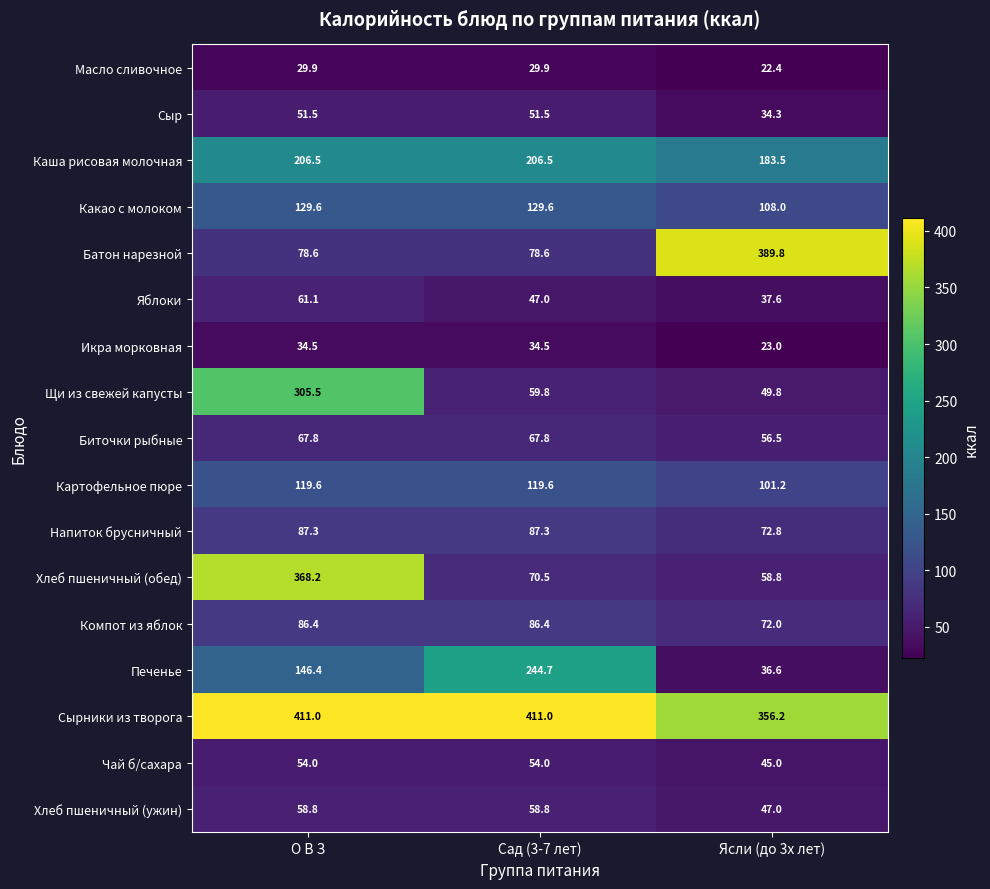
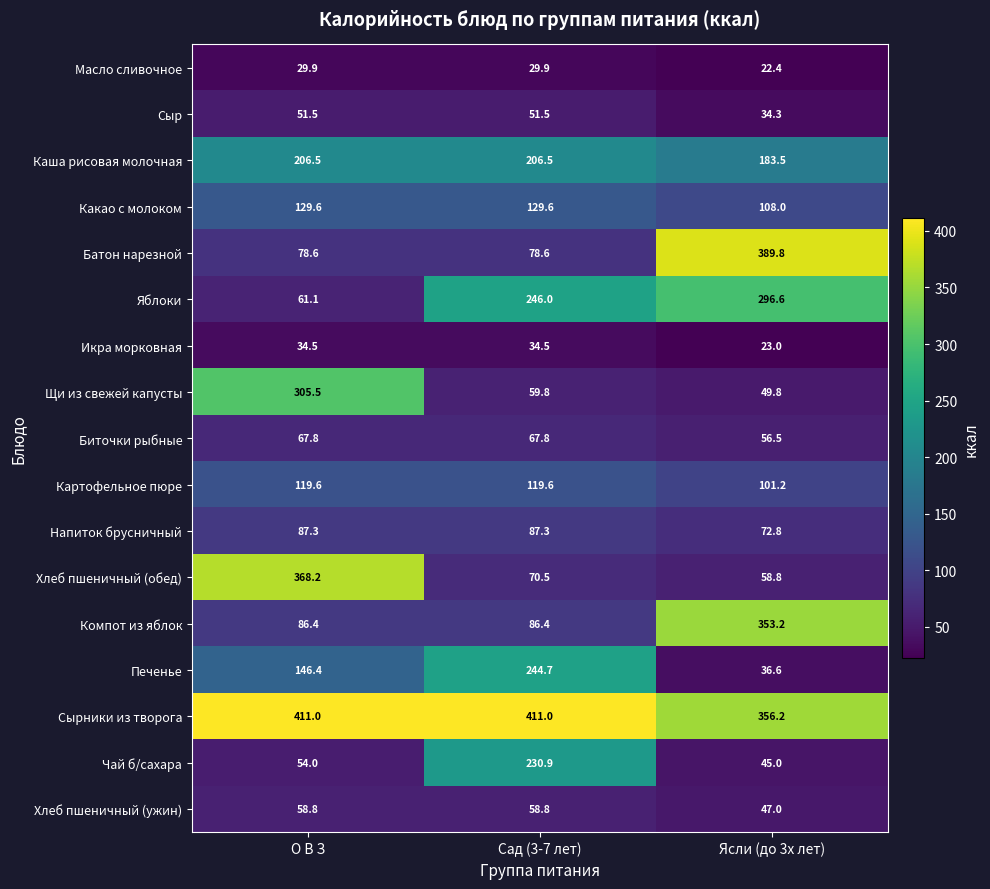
  {
    "Масло сливочное": {
      "О В З": 29.9,
      "Сад (3-7 лет)": 29.9,
      "Ясли (до 3х лет)": 22.4
    },
    "Сыр": {
      "О В З": 51.5,
      "Сад (3-7 лет)": 51.5,
      "Ясли (до 3х лет)": 34.3
    },
    "Каша рисовая молочная": {
      "О В З": 206.5,
      "Сад (3-7 лет)": 206.5,
      "Ясли (до 3х лет)": 183.5
    },
    "Какао с молоком": {
      "О В З": 129.6,
      "Сад (3-7 лет)": 129.6,
      "Ясли (до 3х лет)": 108.0
    },
    "Батон нарезной": {
      "О В З": 78.6,
      "Сад (3-7 лет)": 78.6,
      "Ясли (до 3х лет)": 389.8
    },
    "Яблоки": {
      "О В З": 61.1,
-     "Сад (3-7 лет)": 47.0,
-     "Ясли (до 3х лет)": 37.6
+     "Сад (3-7 лет)": 246.0,
+     "Ясли (до 3х лет)": 296.6
    },
    "Икра морковная": {
      "О В З": 34.5,
      "Сад (3-7 лет)": 34.5,
      "Ясли (до 3х лет)": 23.0
    },
    "Щи из свежей капусты": {
      "О В З": 305.5,
      "Сад (3-7 лет)": 59.8,
      "Ясли (до 3х лет)": 49.8
    },
    "Биточки рыбные": {
      "О В З": 67.8,
      "Сад (3-7 лет)": 67.8,
      "Ясли (до 3х лет)": 56.5
    },
    "Картофельное пюре": {
      "О В З": 119.6,
      "Сад (3-7 лет)": 119.6,
      "Ясли (до 3х лет)": 101.2
    },
    "Напиток брусничный": {
      "О В З": 87.3,
      "Сад (3-7 лет)": 87.3,
      "Ясли (до 3х лет)": 72.8
    },
    "Хлеб пшеничный (обед)": {
      "О В З": 368.2,
      "Сад (3-7 лет)": 70.5,
      "Ясли (до 3х лет)": 58.8
    },
    "Компот из яблок": {
      "О В З": 86.4,
      "Сад (3-7 лет)": 86.4,
-     "Ясли (до 3х лет)": 72.0
+     "Ясли (до 3х лет)": 353.2
    },
    "Печенье": {
      "О В З": 146.4,
      "Сад (3-7 лет)": 244.7,
      "Ясли (до 3х лет)": 36.6
    },
    "Сырники из творога": {
      "О В З": 411.0,
      "Сад (3-7 лет)": 411.0,
      "Ясли (до 3х лет)": 356.2
    },
    "Чай б/сахара": {
      "О В З": 54.0,
-     "Сад (3-7 лет)": 54.0,
+     "Сад (3-7 лет)": 230.9,
      "Ясли (до 3х лет)": 45.0
    },
    "Хлеб пшеничный (ужин)": {
      "О В З": 58.8,
      "Сад (3-7 лет)": 58.8,
      "Ясли (до 3х лет)": 47.0
    }
  }
